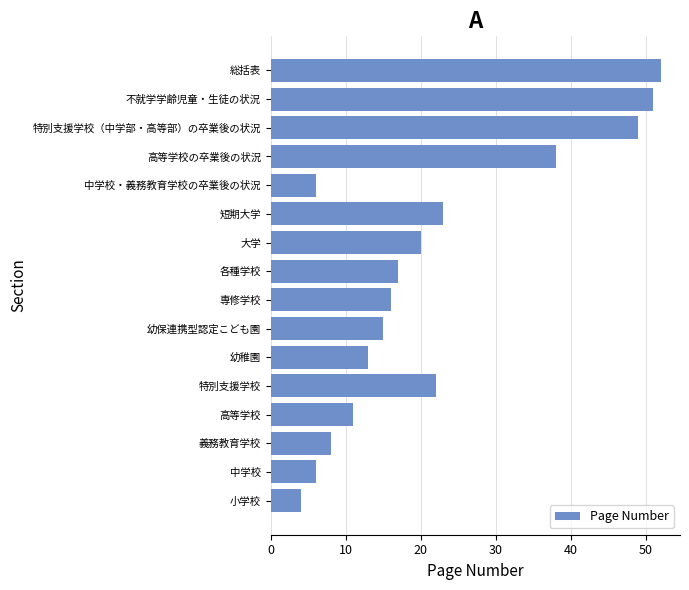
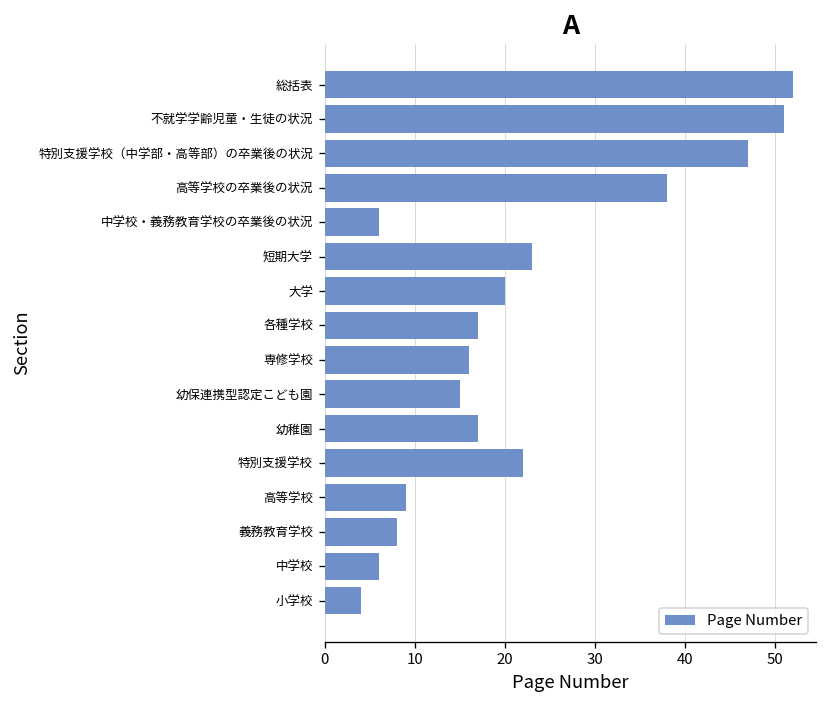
  {
    "総括表": 52,
    "不就学学齢児童・生徒の状況": 51,
-   "特別支援学校（中学部・高等部）の卒業後の状況": 49,
+   "特別支援学校（中学部・高等部）の卒業後の状況": 47,
    "高等学校の卒業後の状況": 38,
    "中学校・義務教育学校の卒業後の状況": 6,
    "短期大学": 23,
    "大学": 20,
    "各種学校": 17,
    "専修学校": 16,
    "幼保連携型認定こども園": 15,
-   "幼稚園": 13,
+   "幼稚園": 17,
    "特別支援学校": 22,
-   "高等学校": 11,
+   "高等学校": 9,
    "義務教育学校": 8,
    "中学校": 6,
    "小学校": 4
  }
